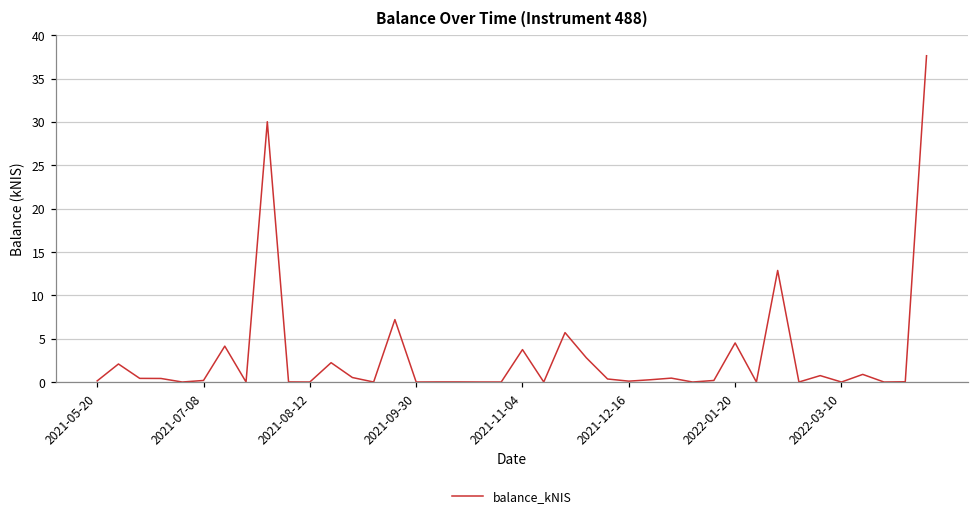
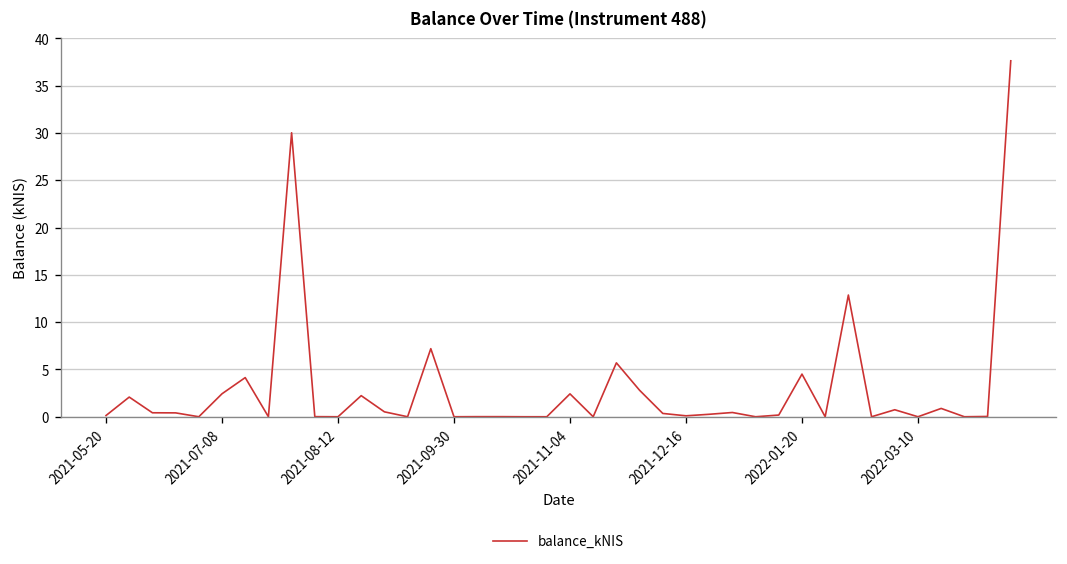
  {
    "2021-05-20": 0,
-   "2021-07-08": 0,
+   "2021-07-08": 2,
    "2021-08-12": 0,
    "2021-09-30": 0,
-   "2021-11-04": 4,
+   "2021-11-04": 2,
    "2021-12-16": 0,
    "2022-01-20": 5,
    "2022-03-10": 0
  }
